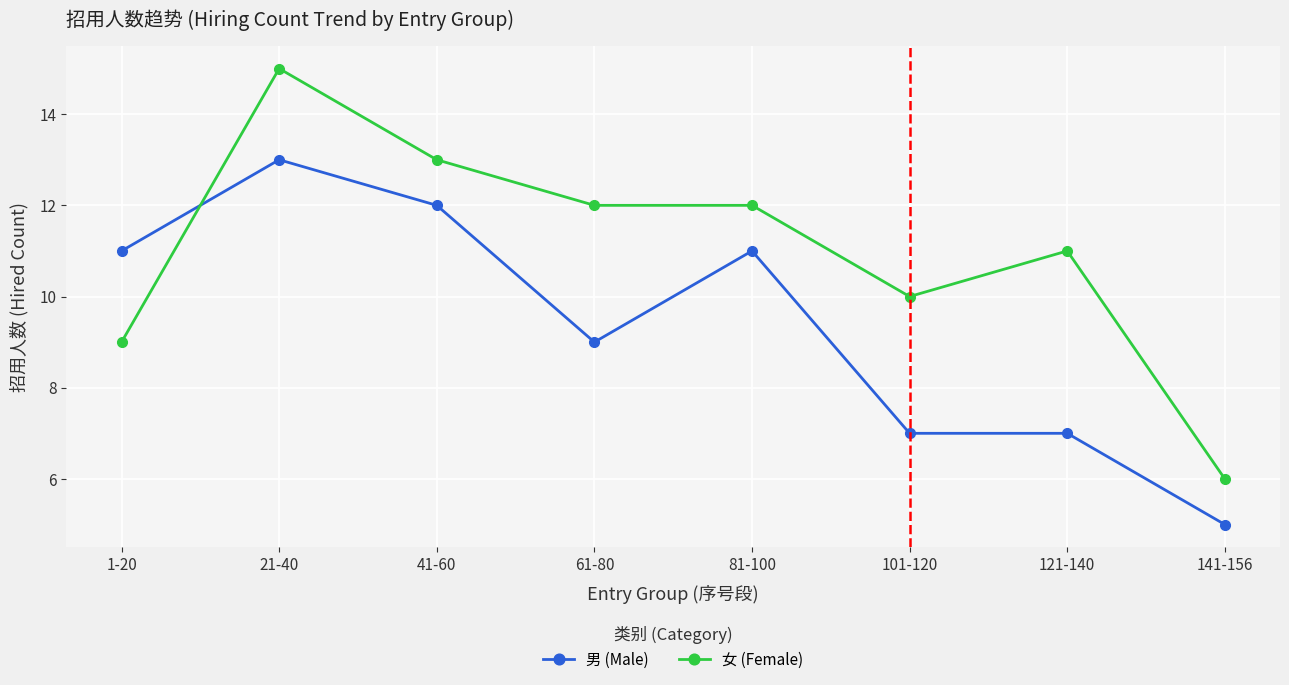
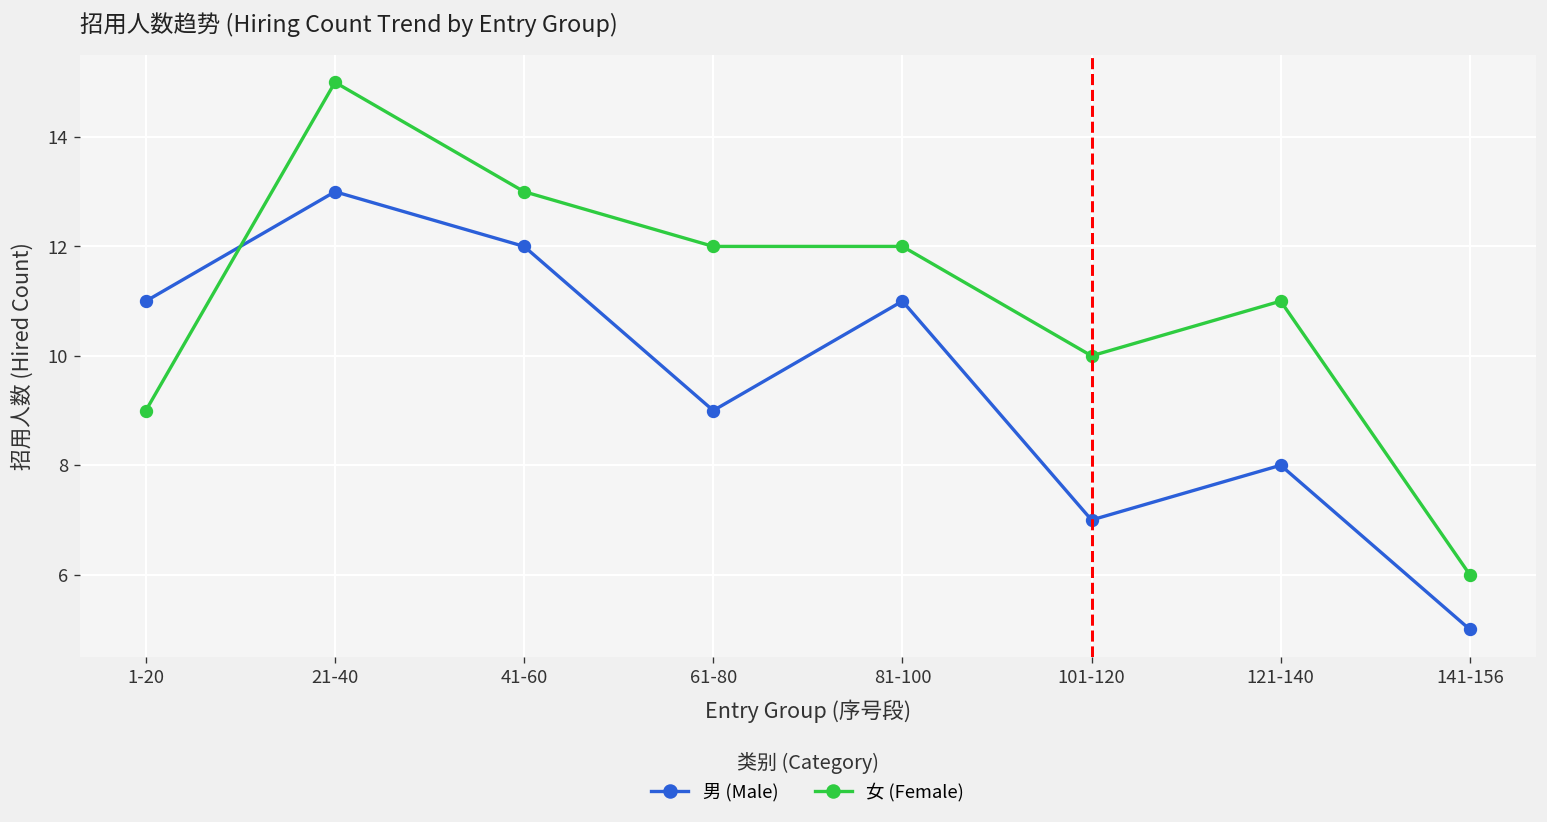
  {
    "男 (Male)": {
      "1-20": 11,
      "21-40": 13,
      "41-60": 12,
      "61-80": 9,
      "81-100": 11,
      "101-120": 7,
-     "121-140": 7,
+     "121-140": 8,
      "141-156": 5
    },
    "女 (Female)": {
      "1-20": 9,
      "21-40": 15,
      "41-60": 13,
      "61-80": 12,
      "81-100": 12,
      "101-120": 10,
      "121-140": 11,
      "141-156": 6
    }
  }
